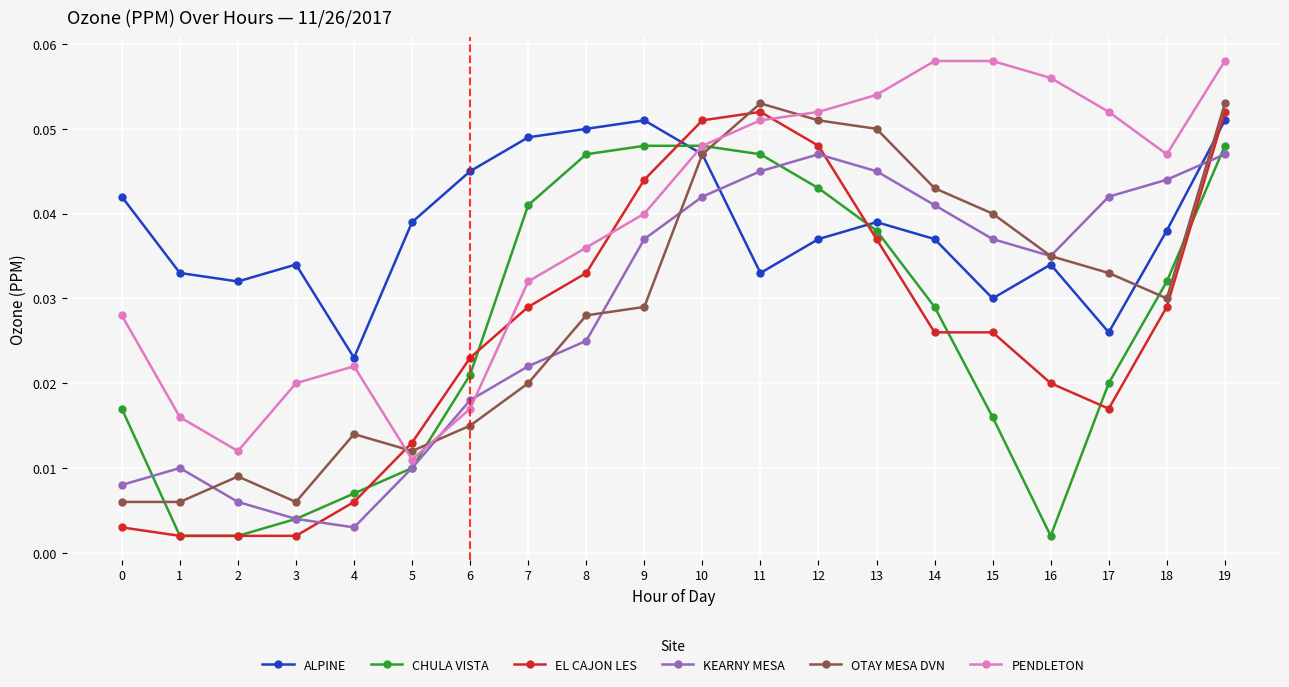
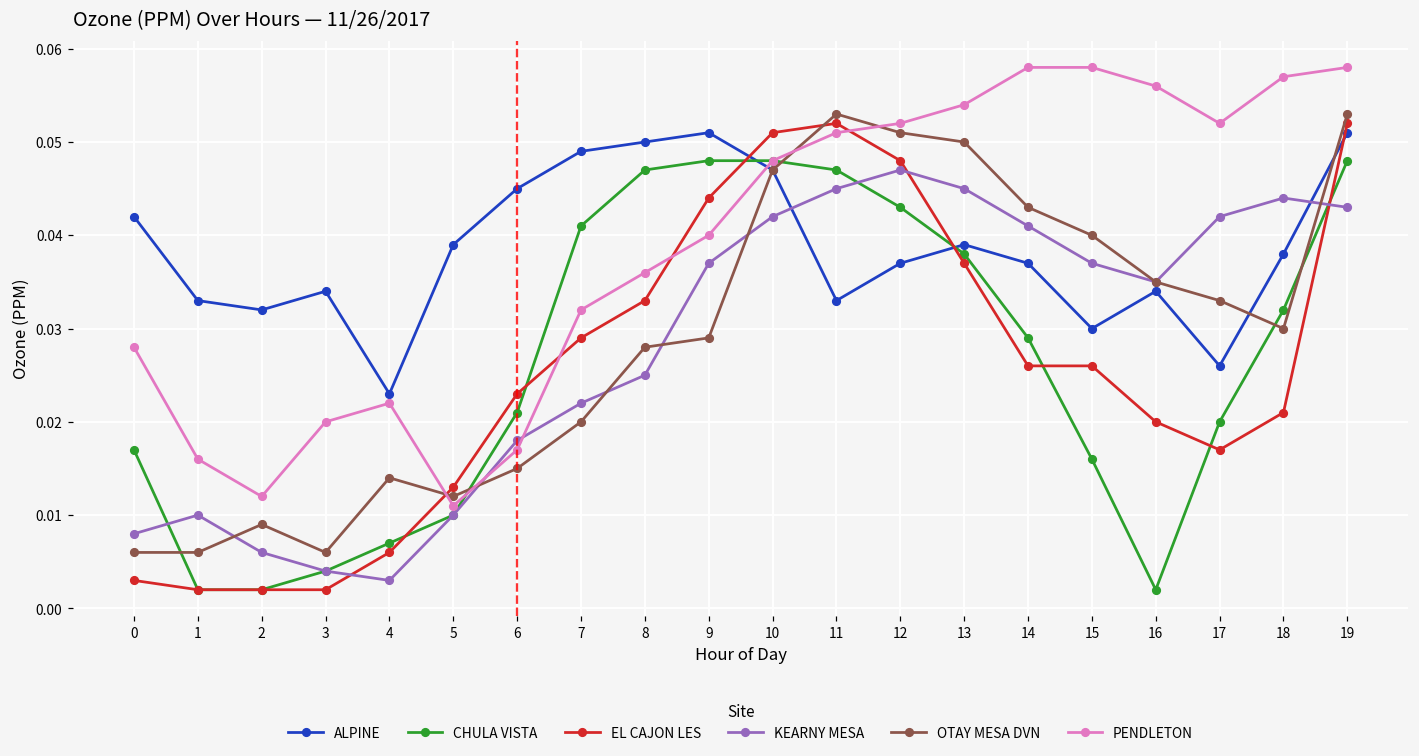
  {
    "ALPINE": {
      "0": 0.042,
      "1": 0.033,
      "2": 0.032,
      "3": 0.034,
      "4": 0.023,
      "5": 0.039,
      "6": 0.045,
      "7": 0.049,
      "8": 0.050,
      "9": 0.051,
      "11": 0.033,
      "12": 0.037,
      "13": 0.039,
      "14": 0.037,
      "15": 0.030,
      "16": 0.034,
      "17": 0.026,
      "18": 0.038,
      "19": 0.051
    },
    "CHULA VISTA": {
      "0": 0.017,
      "4": 0.007,
      "6": 0.021,
      "7": 0.041,
      "8": 0.047,
      "9": 0.048,
      "11": 0.047,
      "12": 0.043,
      "13": 0.038,
      "14": 0.029,
      "15": 0.016,
      "16": 0.002,
      "17": 0.020,
      "18": 0.032,
      "19": 0.048
    },
    "EL CAJON LES": {
      "0": 0.003,
      "3": 0.002,
      "4": 0.006,
      "5": 0.013,
      "6": 0.023,
      "7": 0.029,
      "8": 0.033,
      "9": 0.044,
      "10": 0.051,
      "11": 0.052,
      "12": 0.048,
      "13": 0.037,
      "14": 0.026,
      "15": 0.026,
      "16": 0.020,
      "17": 0.017,
-     "18": 0.029,
+     "18": 0.021,
      "19": 0.052
    },
    "KEARNY MESA": {
      "0": 0.008,
      "1": 0.010,
      "2": 0.006,
      "4": 0.003,
      "6": 0.018,
      "7": 0.022,
      "8": 0.025,
      "9": 0.037,
      "10": 0.042,
      "11": 0.045,
      "12": 0.047,
      "13": 0.045,
      "14": 0.041,
      "15": 0.037,
      "17": 0.042,
      "18": 0.044,
-     "19": 0.047
+     "19": 0.043
    },
    "OTAY MESA DVN": {
      "0": 0.006,
      "1": 0.006,
      "2": 0.009,
      "3": 0.006,
      "4": 0.014,
      "5": 0.012,
      "6": 0.015,
      "7": 0.020,
      "8": 0.028,
      "9": 0.029,
      "11": 0.053,
      "12": 0.051,
      "13": 0.050,
      "14": 0.043,
      "15": 0.040,
      "17": 0.033,
      "18": 0.030,
      "19": 0.053
    },
    "PENDLETON": {
      "0": 0.028,
      "1": 0.016,
      "2": 0.012,
      "3": 0.020,
      "4": 0.022,
      "5": 0.011,
      "6": 0.017,
      "7": 0.032,
      "8": 0.036,
      "9": 0.040,
      "11": 0.051,
      "12": 0.052,
      "13": 0.054,
      "14": 0.058,
      "15": 0.058,
      "16": 0.056,
      "17": 0.052,
-     "18": 0.047,
+     "18": 0.057,
      "19": 0.058
    }
  }
